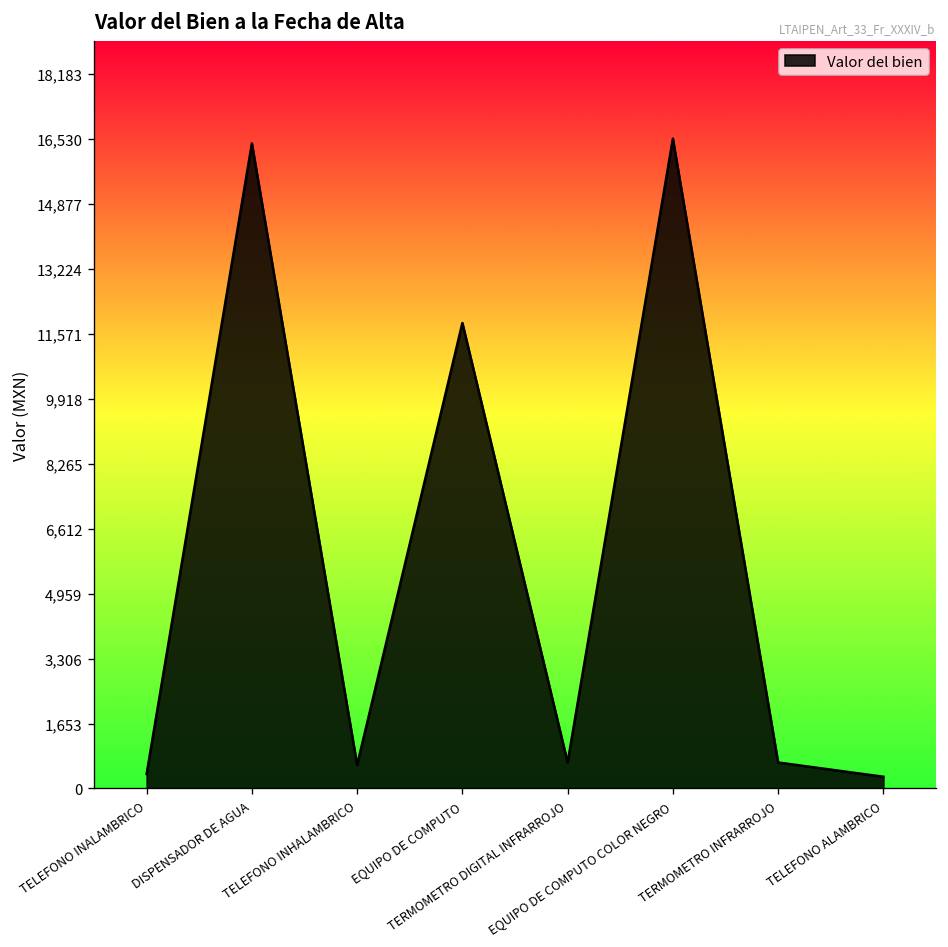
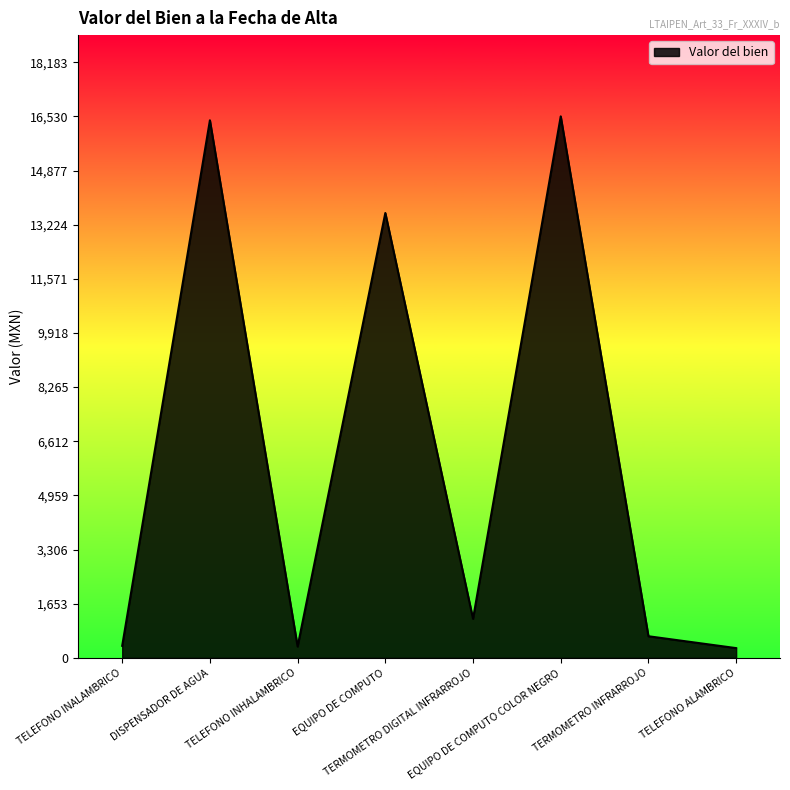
  {
    "TELEFONO INALAMBRICO": "400",
    "DISPENSADOR DE AGUA": "16,400",
-   "TELEFONO INHALAMBRICO": "600",
-   "EQUIPO DE COMPUTO": "11,800",
-   "TERMOMETRO DIGITAL INFRARROJO": "700",
+   "TELEFONO INHALAMBRICO": "300",
+   "EQUIPO DE COMPUTO": "13,600",
+   "TERMOMETRO DIGITAL INFRARROJO": "1,200",
    "EQUIPO DE COMPUTO COLOR NEGRO": "16,500",
    "TERMOMETRO INFRARROJO": "700",
    "TELEFONO ALAMBRICO": "300"
  }
